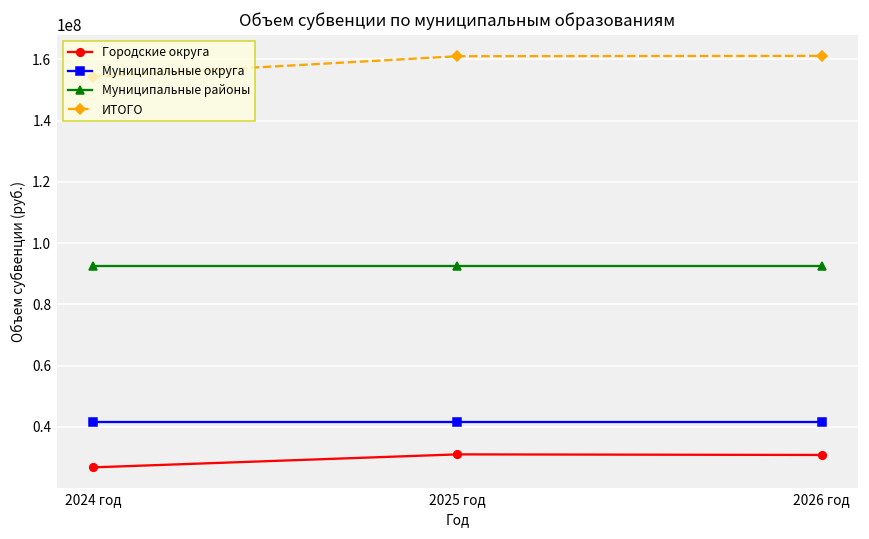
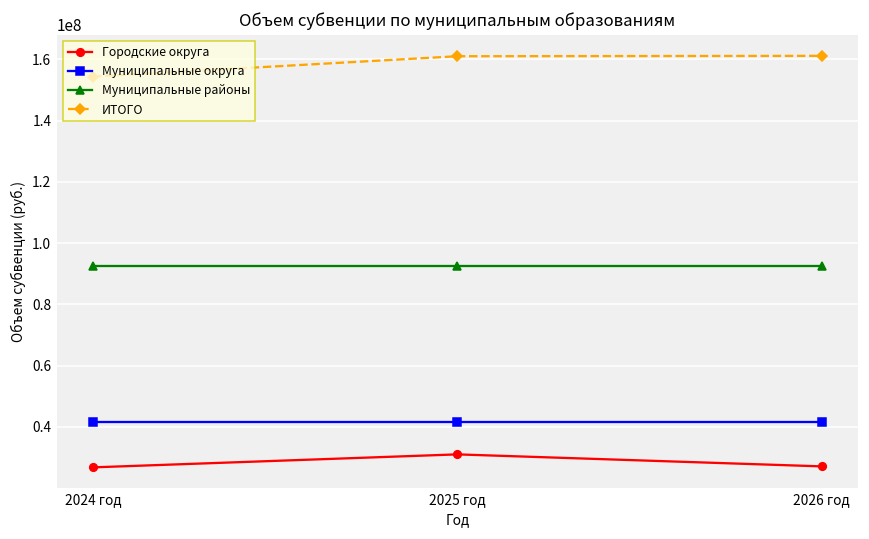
  {
    "Городские округа": {
      "2024 год": 27000000,
      "2025 год": 31000000,
-     "2026 год": 31000000
+     "2026 год": 27000000
    },
    "Муниципальные округа": {
      "2024 год": 42000000,
      "2025 год": 42000000,
      "2026 год": 42000000
    },
    "Муниципальные районы": {
      "2024 год": 93000000,
      "2025 год": 93000000,
      "2026 год": 93000000
    },
    "ИТОГО": {
      "2025 год": 161000000,
      "2026 год": 161000000
    }
  }
